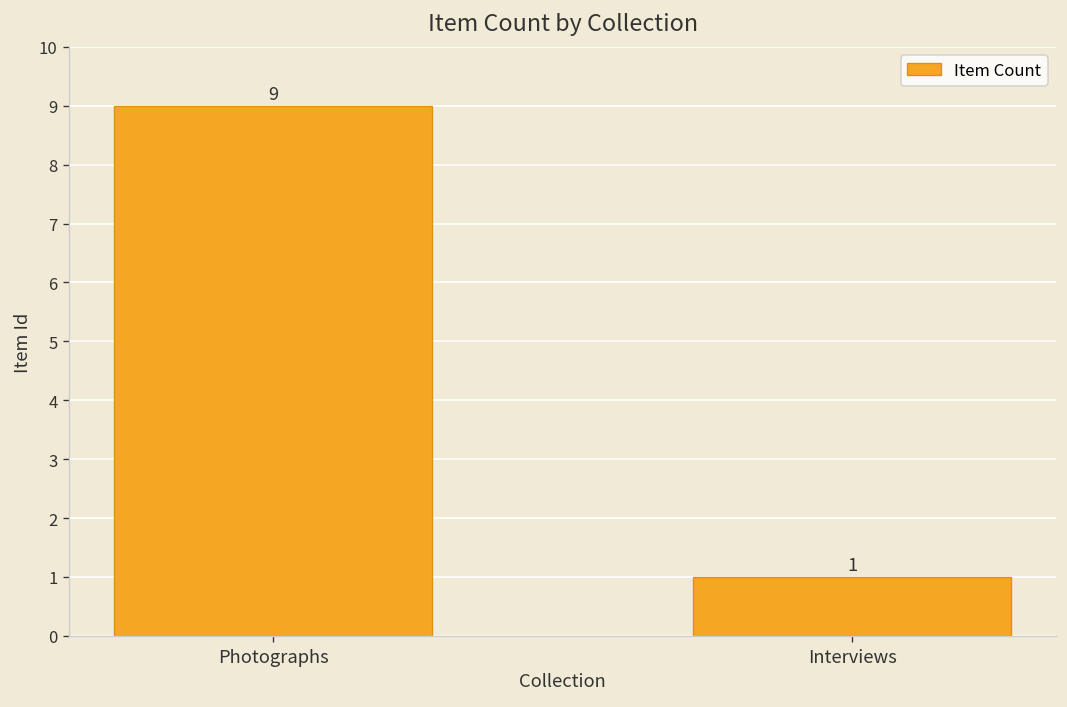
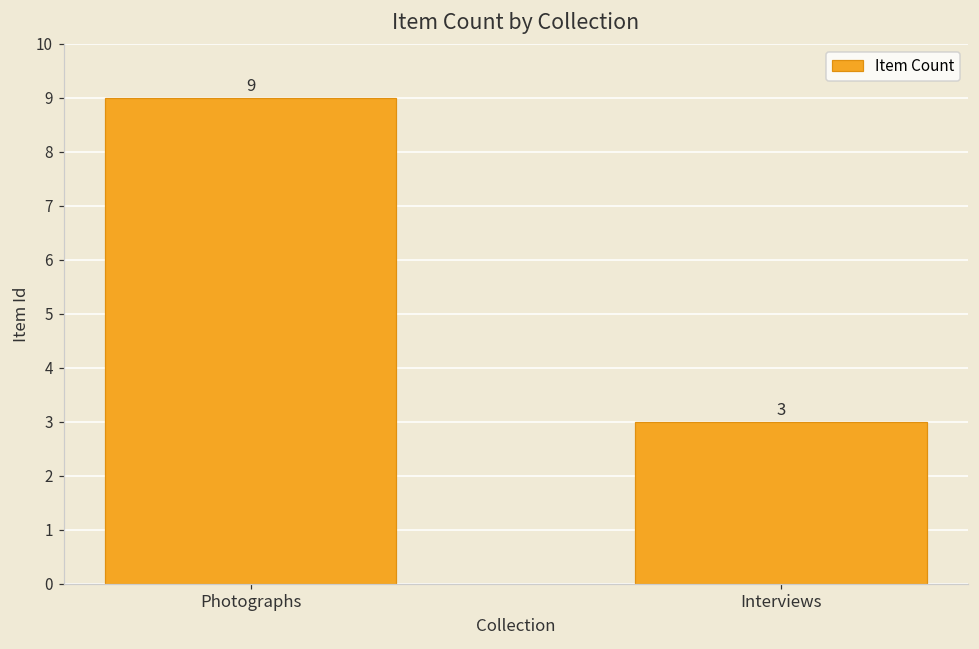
  {
    "Photographs": 9,
-   "Interviews": 1
+   "Interviews": 3
  }
